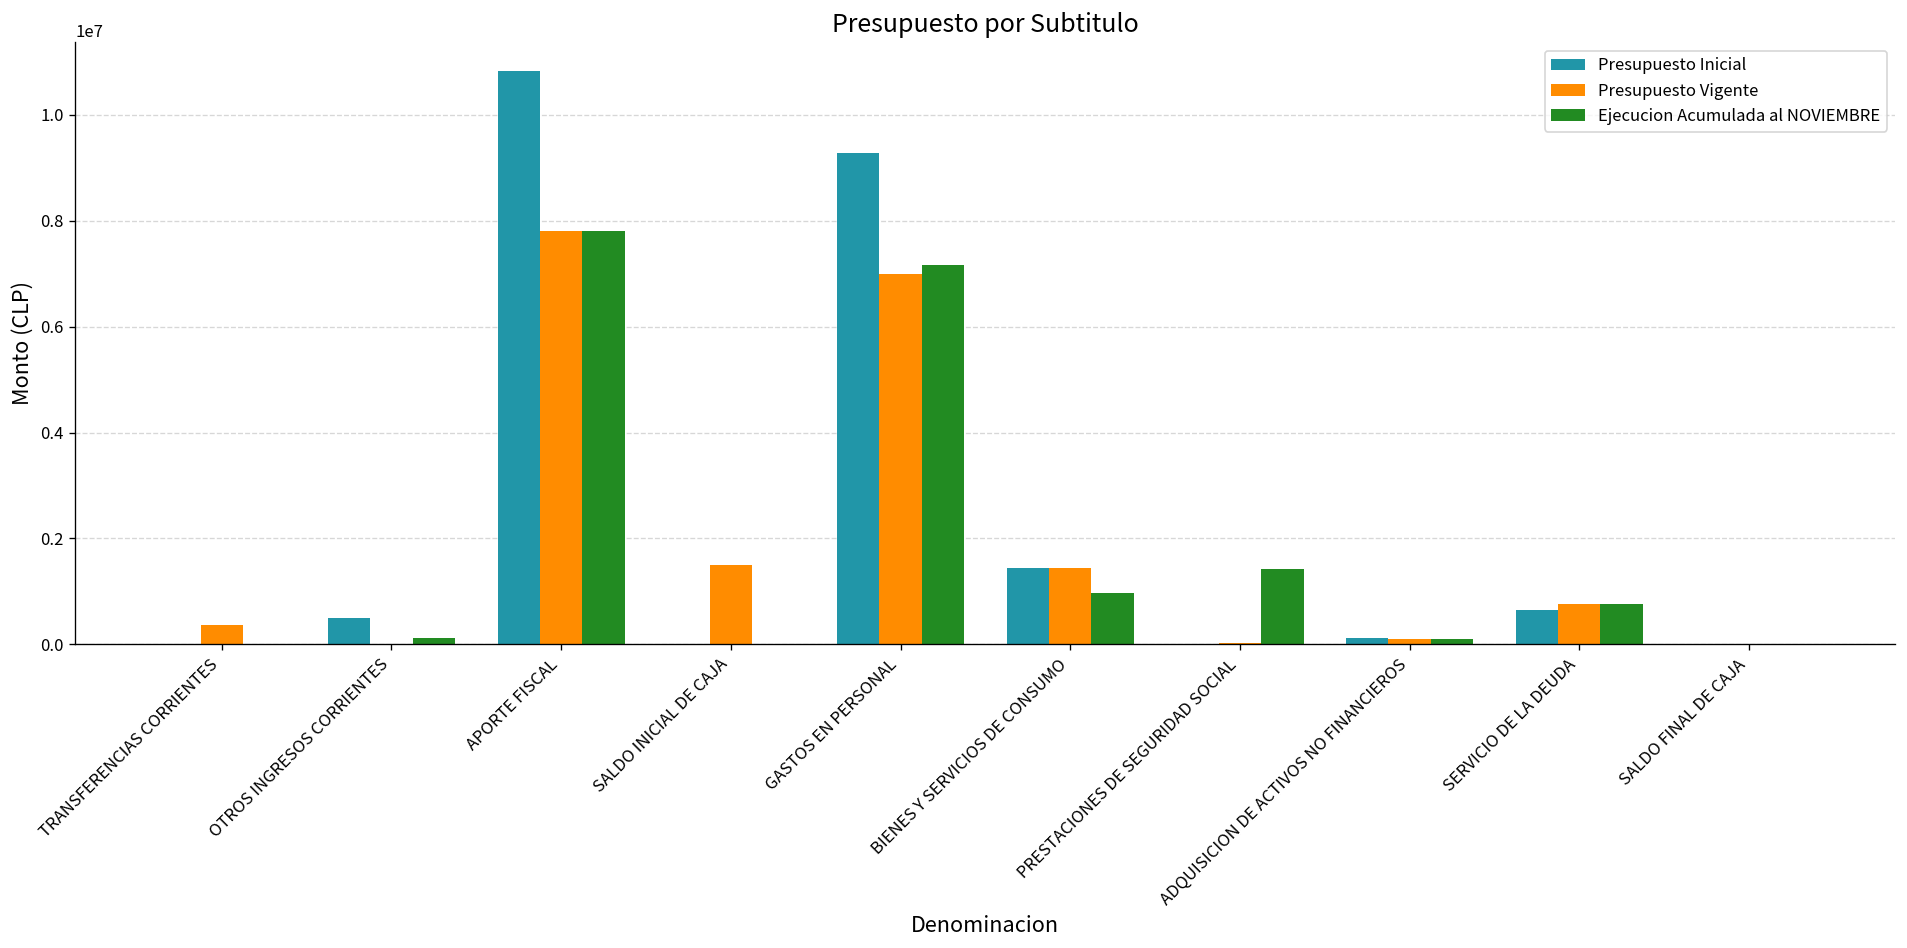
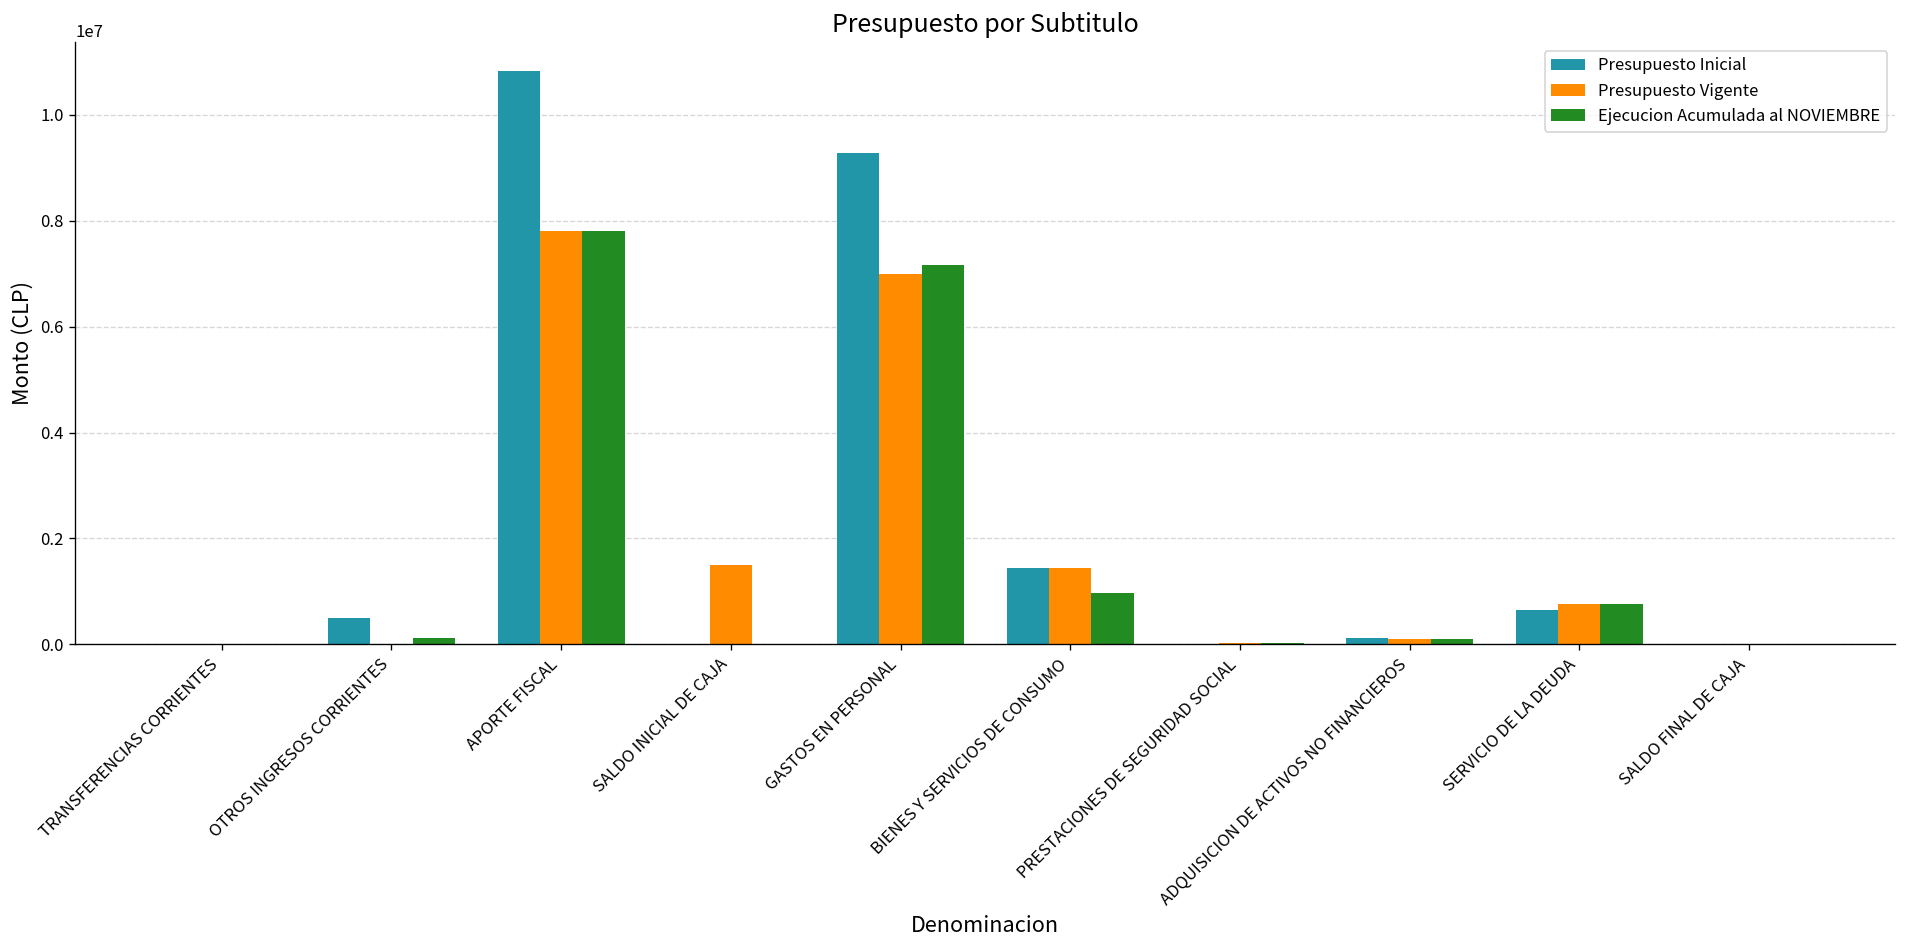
  {
    "Presupuesto Inicial": {
      "TRANSFERENCIAS CORRIENTES": 0,
      "OTROS INGRESOS CORRIENTES": 500000,
      "APORTE FISCAL": 10800000,
      "GASTOS EN PERSONAL": 9300000,
      "BIENES Y SERVICIOS DE CONSUMO": 1400000,
      "PRESTACIONES DE SEGURIDAD SOCIAL": 0,
      "ADQUISICION DE ACTIVOS NO FINANCIEROS": 100000,
      "SERVICIO DE LA DEUDA": 700000
    },
    "Presupuesto Vigente": {
-     "TRANSFERENCIAS CORRIENTES": 400000,
+     "TRANSFERENCIAS CORRIENTES": 0,
      "APORTE FISCAL": 7800000,
      "SALDO INICIAL DE CAJA": 1500000,
      "GASTOS EN PERSONAL": 7000000,
      "BIENES Y SERVICIOS DE CONSUMO": 1400000,
      "ADQUISICION DE ACTIVOS NO FINANCIEROS": 100000,
      "SERVICIO DE LA DEUDA": 800000
    },
    "Ejecucion Acumulada al NOVIEMBRE": {
      "OTROS INGRESOS CORRIENTES": 100000,
      "APORTE FISCAL": 7800000,
      "SALDO INICIAL DE CAJA": 0,
      "GASTOS EN PERSONAL": 7200000,
      "BIENES Y SERVICIOS DE CONSUMO": 1000000,
-     "PRESTACIONES DE SEGURIDAD SOCIAL": 1400000,
+     "PRESTACIONES DE SEGURIDAD SOCIAL": 0,
      "ADQUISICION DE ACTIVOS NO FINANCIEROS": 100000,
      "SERVICIO DE LA DEUDA": 800000,
      "SALDO FINAL DE CAJA": 0
    }
  }
